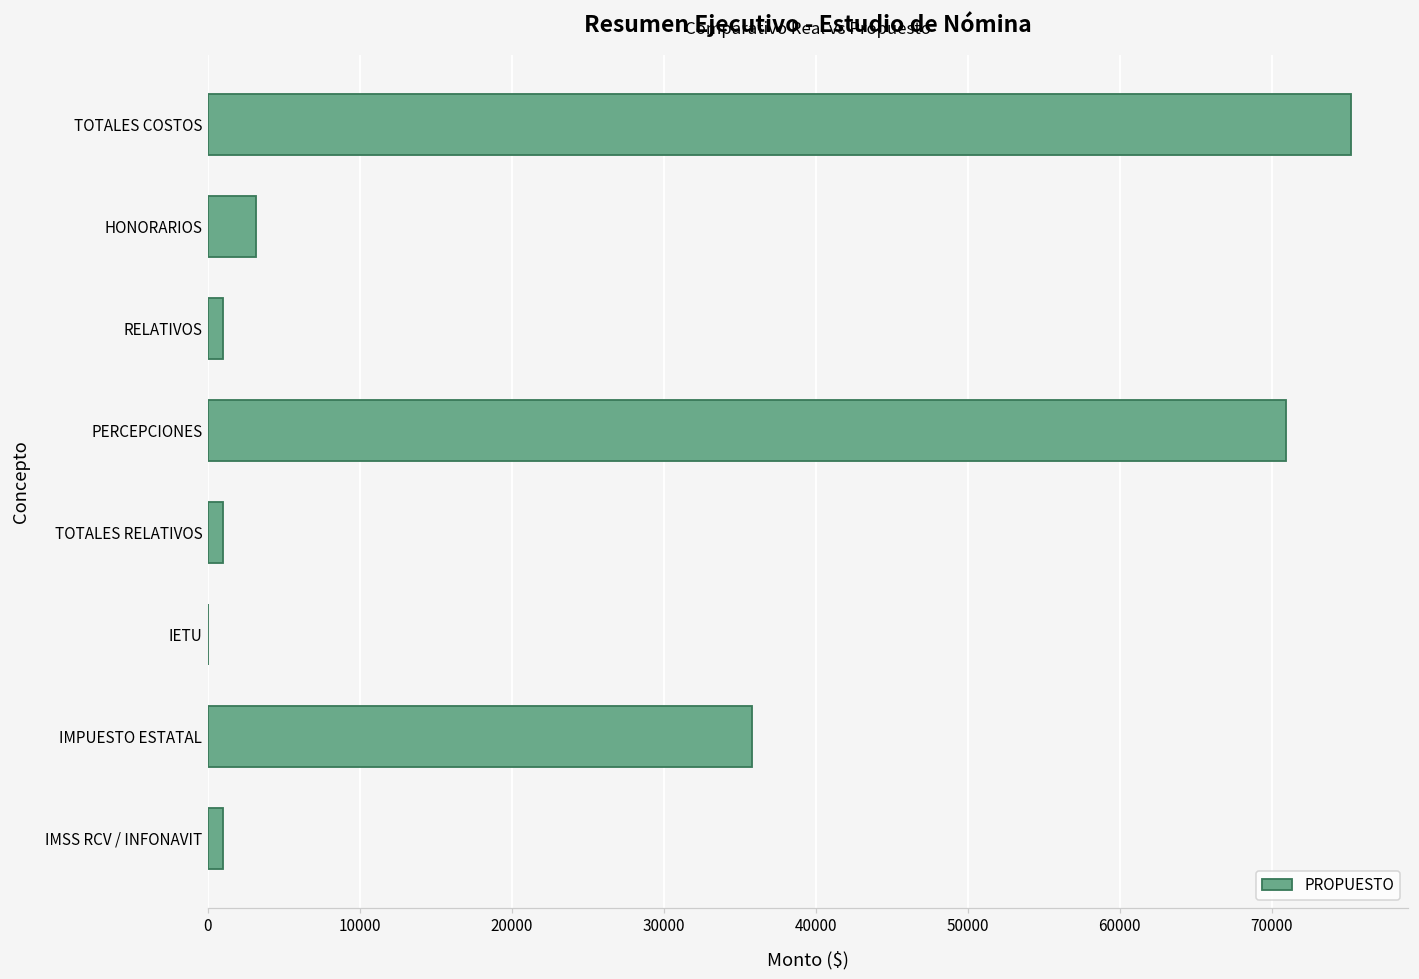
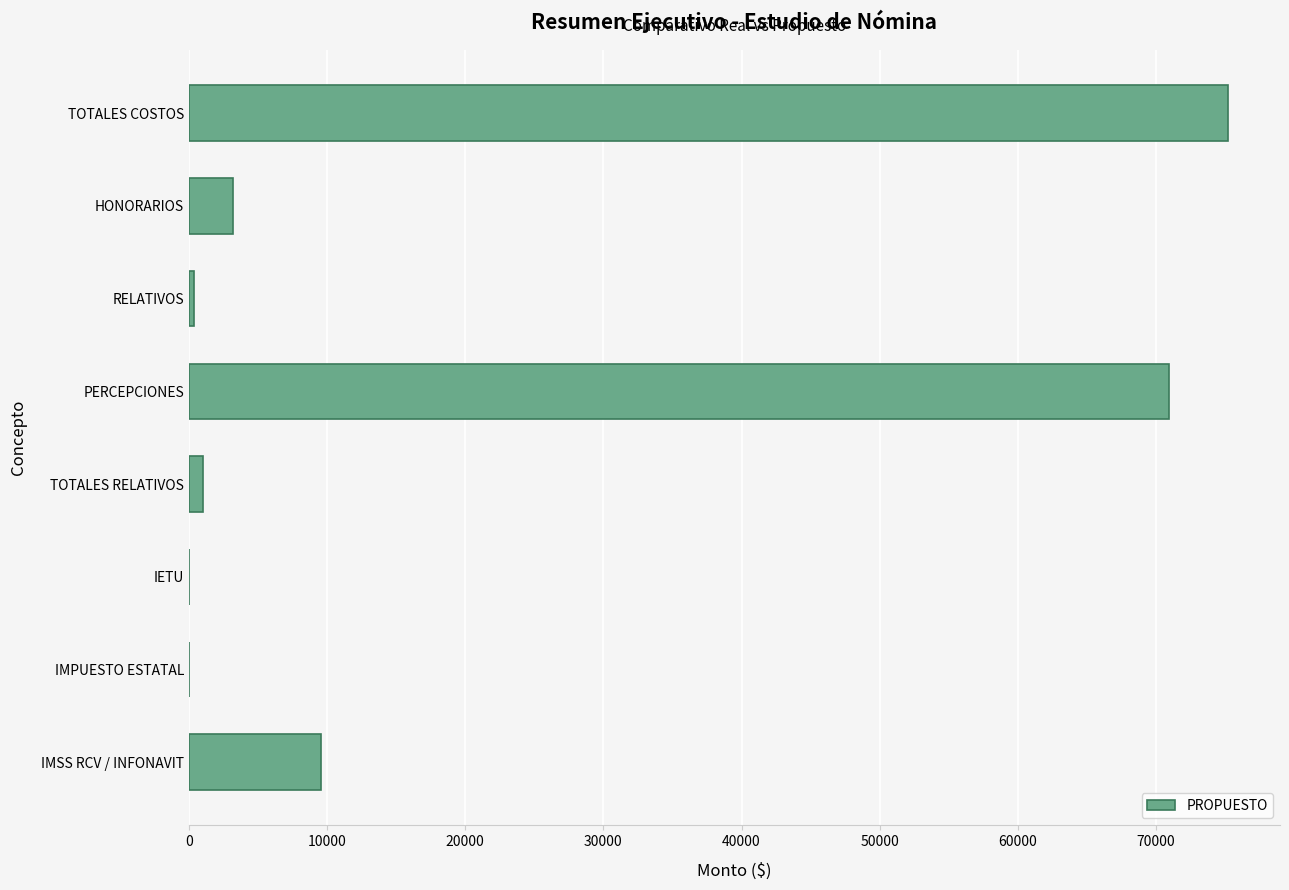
  {
    "TOTALES COSTOS": 75200,
    "HONORARIOS": 3200,
-   "RELATIVOS": 1000,
+   "RELATIVOS": 400,
    "PERCEPCIONES": 70900,
    "TOTALES RELATIVOS": 1000,
    "IETU": 0,
-   "IMPUESTO ESTATAL": 35800,
-   "IMSS RCV / INFONAVIT": 1000
+   "IMPUESTO ESTATAL": 0,
+   "IMSS RCV / INFONAVIT": 9600
  }
